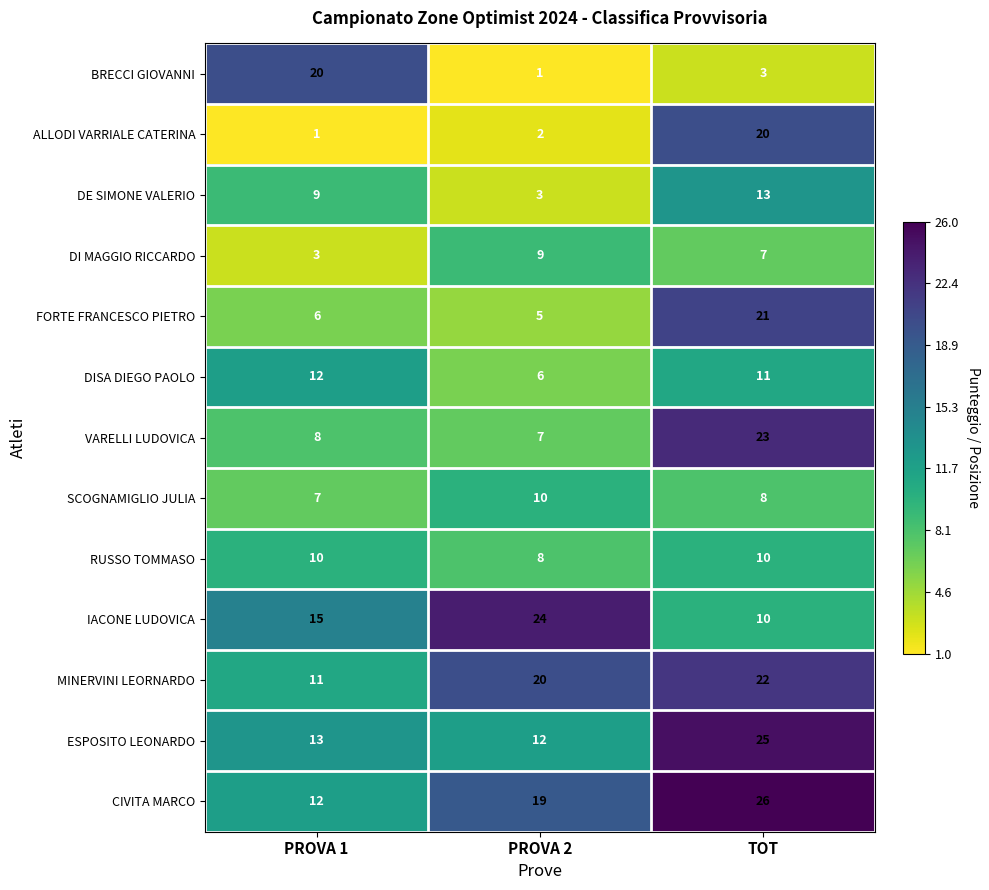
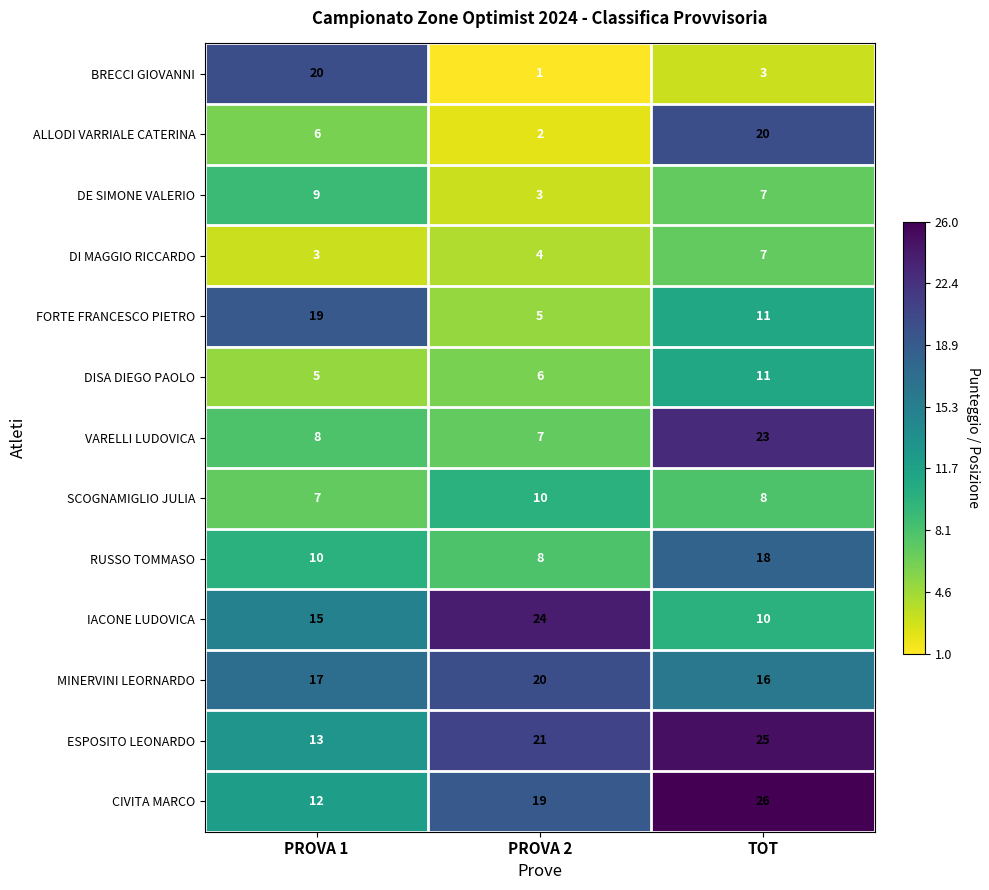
  {
    "BRECCI GIOVANNI": {
      "PROVA 1": 20,
      "PROVA 2": 1,
      "TOT": 3
    },
    "ALLODI VARRIALE CATERINA": {
-     "PROVA 1": 1,
+     "PROVA 1": 6,
      "PROVA 2": 2,
      "TOT": 20
    },
    "DE SIMONE VALERIO": {
      "PROVA 1": 9,
      "PROVA 2": 3,
-     "TOT": 13
+     "TOT": 7
    },
    "DI MAGGIO RICCARDO": {
      "PROVA 1": 3,
-     "PROVA 2": 9,
+     "PROVA 2": 4,
      "TOT": 7
    },
    "FORTE FRANCESCO PIETRO": {
-     "PROVA 1": 6,
+     "PROVA 1": 19,
      "PROVA 2": 5,
-     "TOT": 21
+     "TOT": 11
    },
    "DISA DIEGO PAOLO": {
-     "PROVA 1": 12,
+     "PROVA 1": 5,
      "PROVA 2": 6,
      "TOT": 11
    },
    "VARELLI LUDOVICA": {
      "PROVA 1": 8,
      "PROVA 2": 7,
      "TOT": 23
    },
    "SCOGNAMIGLIO JULIA": {
      "PROVA 1": 7,
      "PROVA 2": 10,
      "TOT": 8
    },
    "RUSSO TOMMASO": {
      "PROVA 1": 10,
      "PROVA 2": 8,
-     "TOT": 10
+     "TOT": 18
    },
    "IACONE LUDOVICA": {
      "PROVA 1": 15,
      "PROVA 2": 24,
      "TOT": 10
    },
    "MINERVINI LEORNARDO": {
-     "PROVA 1": 11,
+     "PROVA 1": 17,
      "PROVA 2": 20,
-     "TOT": 22
+     "TOT": 16
    },
    "ESPOSITO LEONARDO": {
      "PROVA 1": 13,
-     "PROVA 2": 12,
+     "PROVA 2": 21,
      "TOT": 25
    },
    "CIVITA MARCO": {
      "PROVA 1": 12,
      "PROVA 2": 19,
      "TOT": 26
    }
  }
